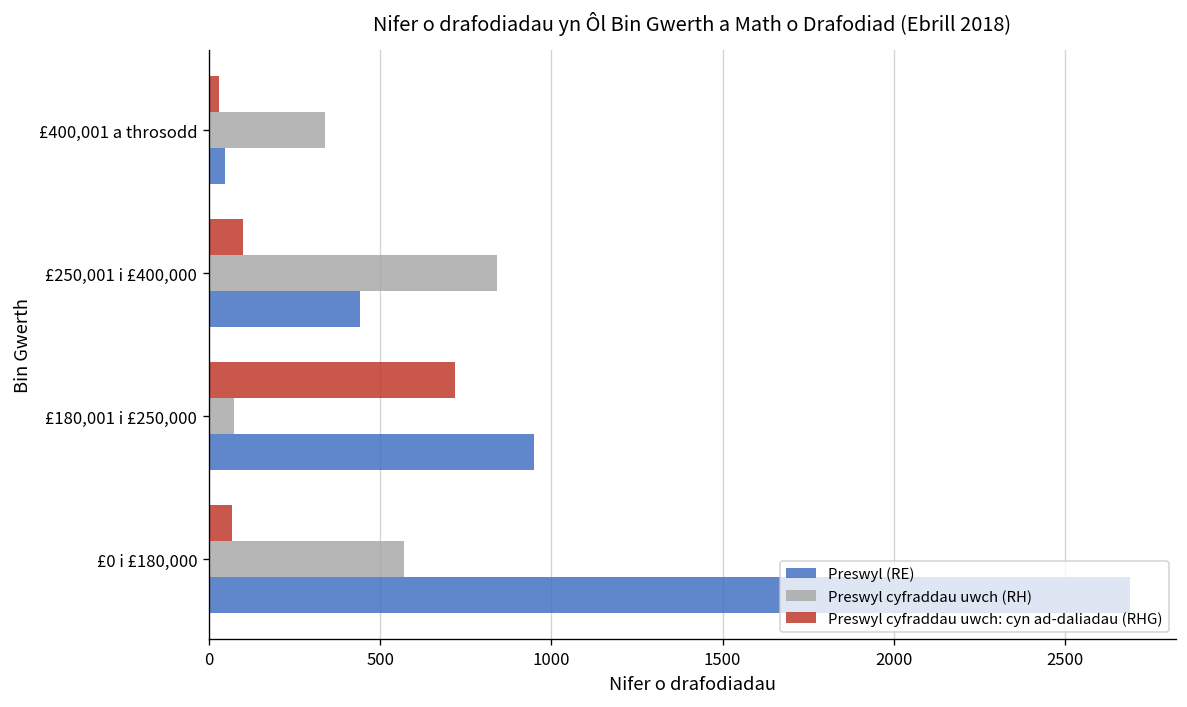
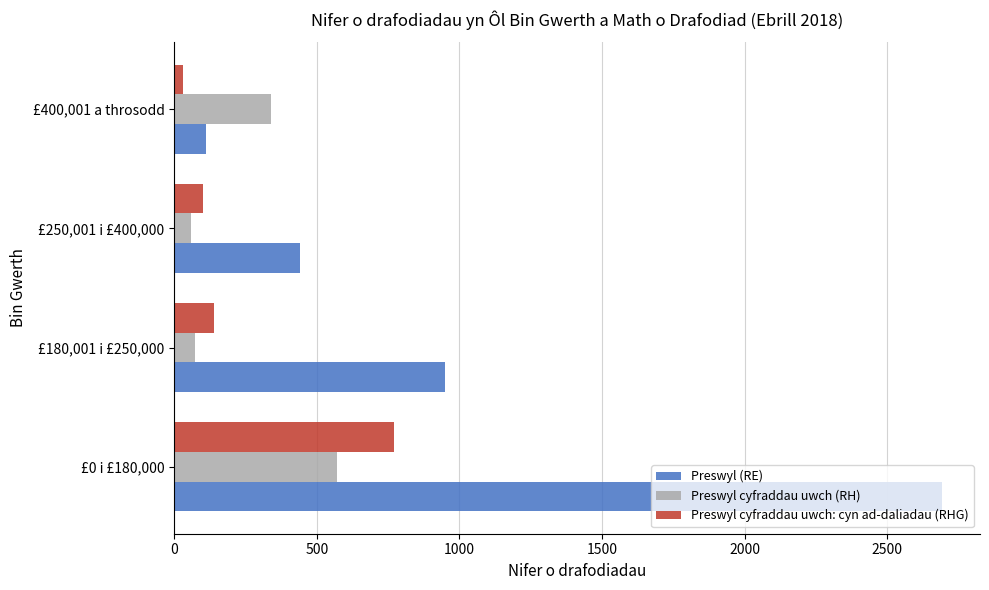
  {
    "Preswyl (RE)": {
-     "£400,001 a throsodd": 50,
+     "£400,001 a throsodd": 110,
      "£250,001 i £400,000": 440,
      "£180,001 i £250,000": 950
    },
    "Preswyl cyfraddau uwch (RH)": {
      "£400,001 a throsodd": 340,
-     "£250,001 i £400,000": 840,
+     "£250,001 i £400,000": 60,
      "£180,001 i £250,000": 70,
      "£0 i £180,000": 570
    },
    "Preswyl cyfraddau uwch: cyn ad-daliadau (RHG)": {
      "£400,001 a throsodd": 30,
      "£250,001 i £400,000": 100,
-     "£180,001 i £250,000": 720,
-     "£0 i £180,000": 70
+     "£180,001 i £250,000": 140,
+     "£0 i £180,000": 770
    }
  }
